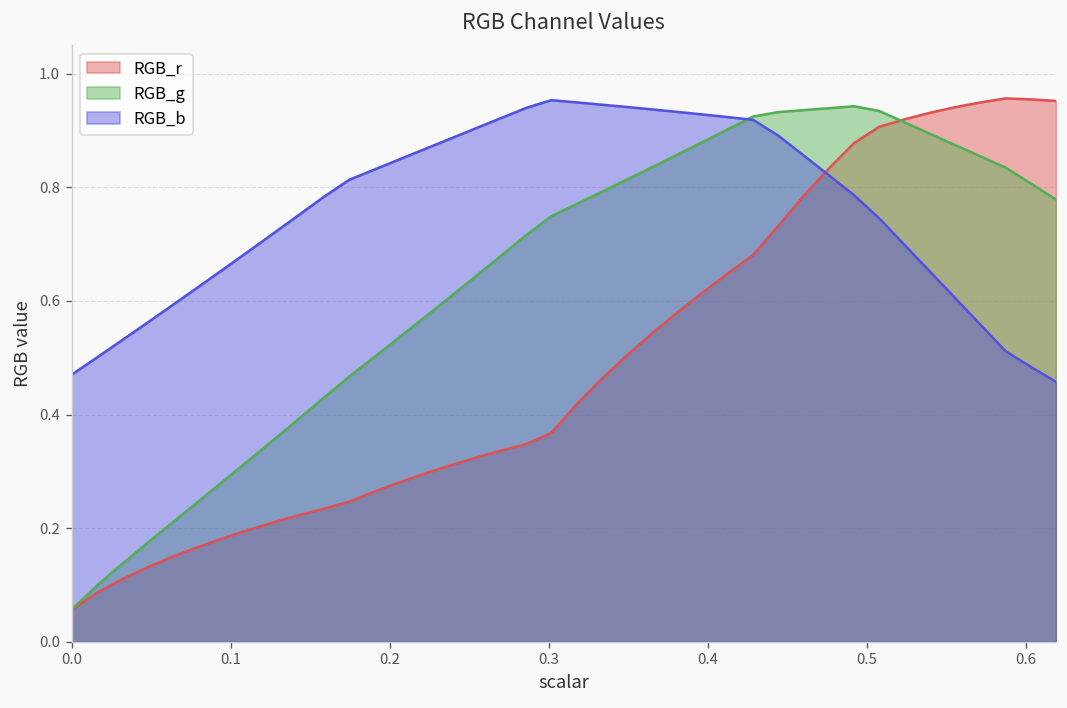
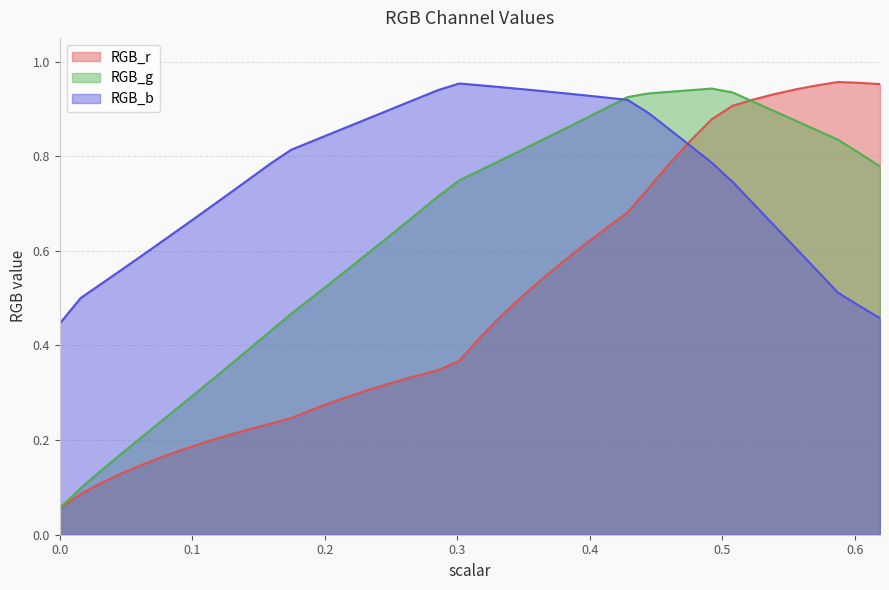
  {
    "RGB_b": {
-     "0.0": 0.47
+     "0.0": 0.45
    }
  }
